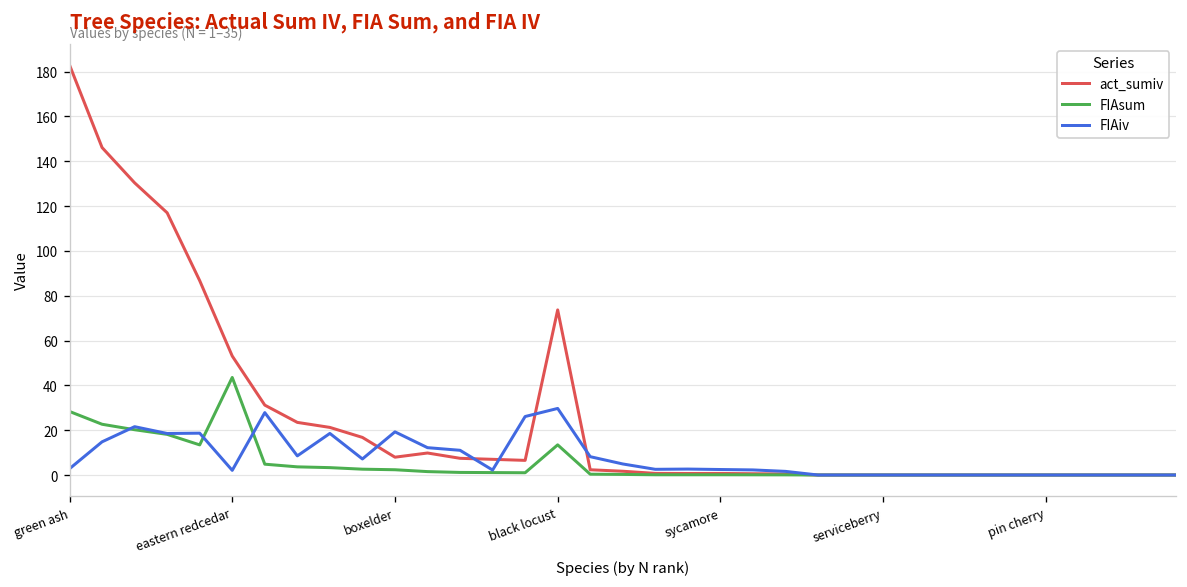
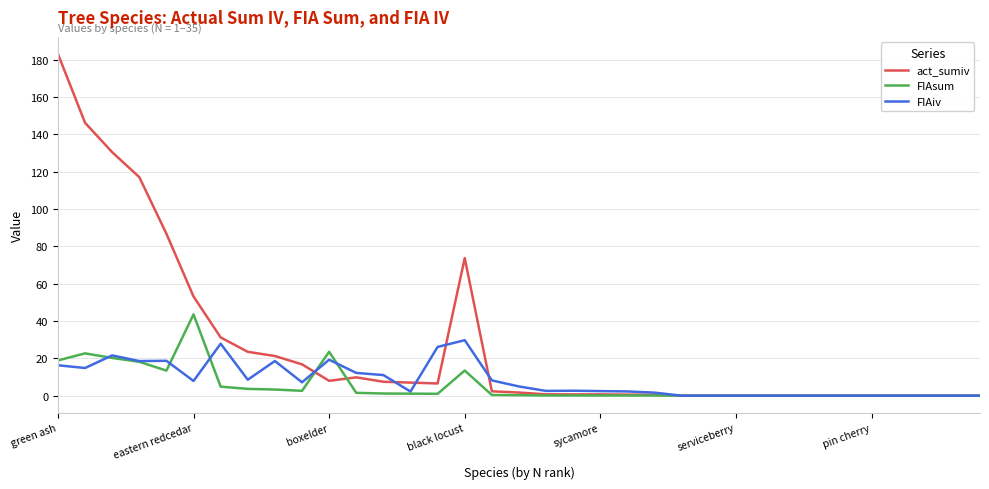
  {
    "act_sumiv": {
      "eastern redcedar": 53,
      "boxelder": 8,
      "black locust": 74
    },
    "FIAsum": {
-     "green ash": 28,
+     "green ash": 19,
      "eastern redcedar": 44,
-     "boxelder": 2,
+     "boxelder": 24,
      "black locust": 13
    },
    "FIAiv": {
-     "green ash": 3,
-     "eastern redcedar": 2,
+     "green ash": 16,
+     "eastern redcedar": 8,
      "boxelder": 19,
      "black locust": 30,
      "sycamore": 2
    }
  }
